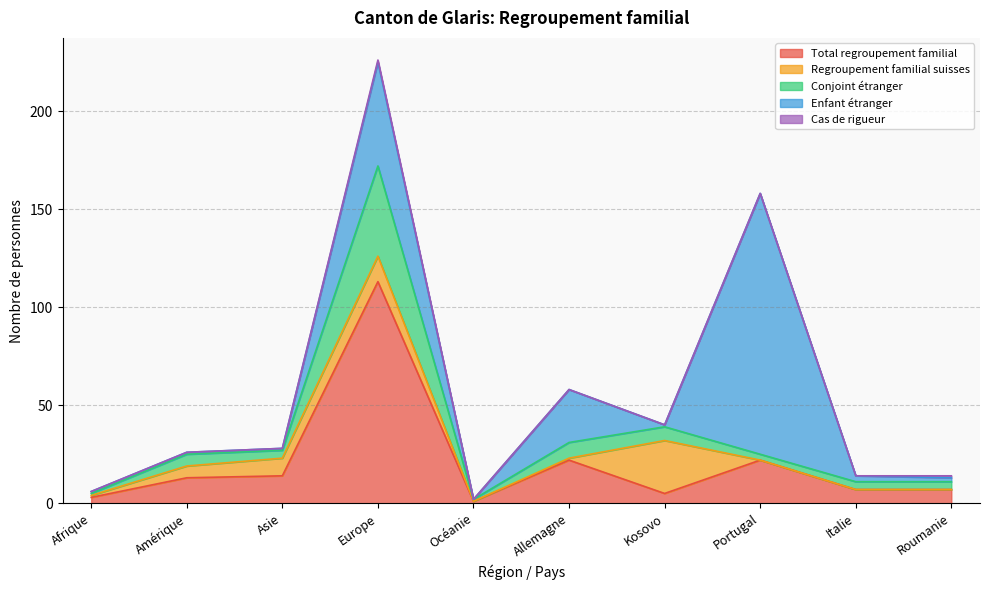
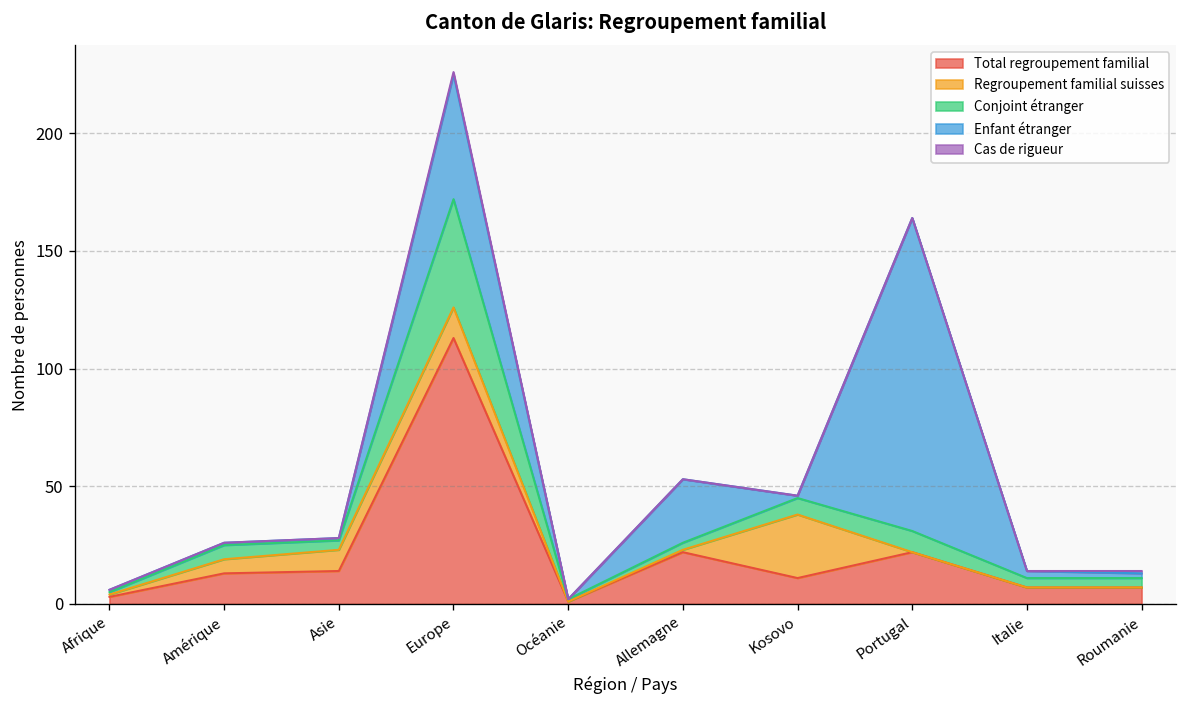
  {
    "Total regroupement familial": {
      "Amérique": 13,
      "Asie": 14,
      "Europe": 113,
-     "Kosovo": 5
+     "Kosovo": 11
    },
    "Regroupement familial suisses": {
      "Amérique": 6,
      "Asie": 9,
      "Europe": 13,
      "Kosovo": 27
    },
    "Conjoint étranger": {
      "Europe": 46,
-     "Allemagne": 8,
-     "Portugal": 3,
+     "Allemagne": 3,
+     "Portugal": 9,
      "Italie": 4,
      "Roumanie": 4
    }
  }
